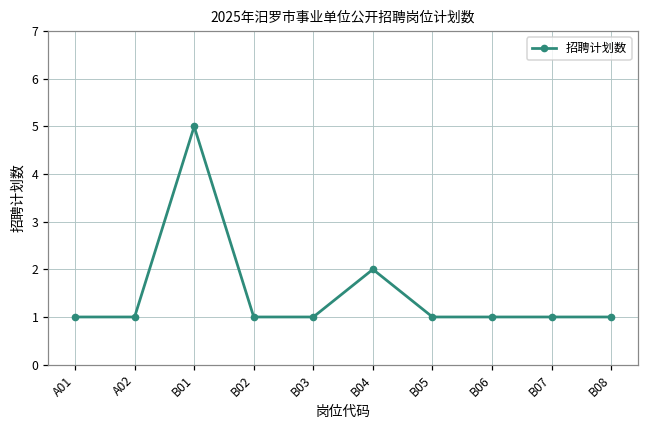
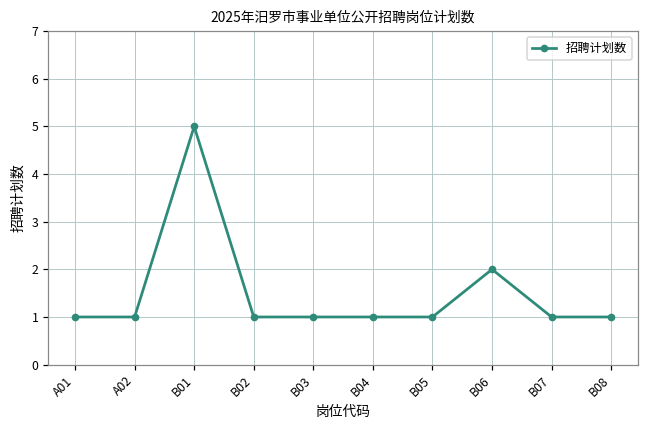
  {
    "A01": 1,
    "A02": 1,
    "B01": 5,
    "B02": 1,
    "B03": 1,
-   "B04": 2,
+   "B04": 1,
    "B05": 1,
-   "B06": 1,
+   "B06": 2,
    "B07": 1,
    "B08": 1
  }
